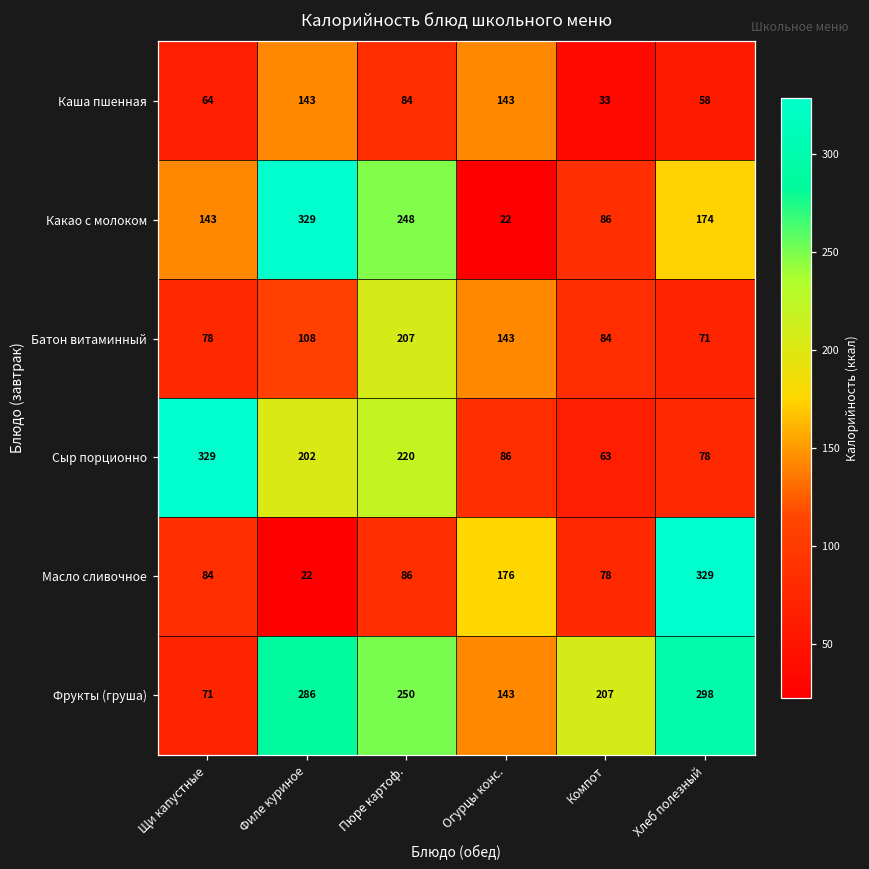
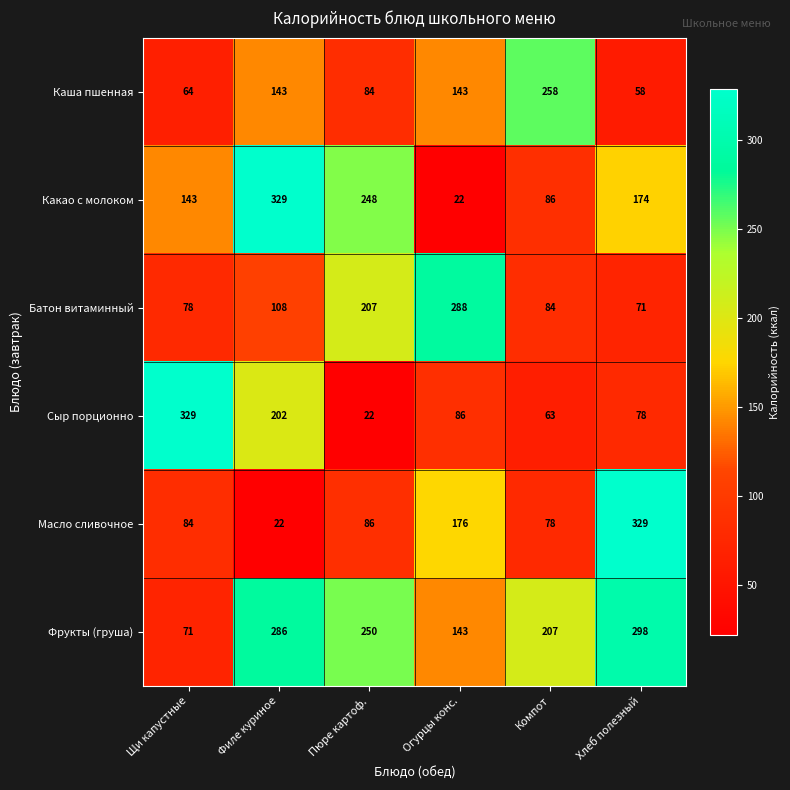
  {
    "Каша пшенная": {
      "Щи капустные": 64,
      "Филе куриное": 143,
      "Пюре картоф.": 84,
      "Огурцы конс.": 143,
-     "Компот": 33,
+     "Компот": 258,
      "Хлеб полезный": 58
    },
    "Какао с молоком": {
      "Щи капустные": 143,
      "Филе куриное": 329,
      "Пюре картоф.": 248,
      "Огурцы конс.": 22,
      "Компот": 86,
      "Хлеб полезный": 174
    },
    "Батон витаминный": {
      "Щи капустные": 78,
      "Филе куриное": 108,
      "Пюре картоф.": 207,
-     "Огурцы конс.": 143,
+     "Огурцы конс.": 288,
      "Компот": 84,
      "Хлеб полезный": 71
    },
    "Сыр порционно": {
      "Щи капустные": 329,
      "Филе куриное": 202,
-     "Пюре картоф.": 220,
+     "Пюре картоф.": 22,
      "Огурцы конс.": 86,
      "Компот": 63,
      "Хлеб полезный": 78
    },
    "Масло сливочное": {
      "Щи капустные": 84,
      "Филе куриное": 22,
      "Пюре картоф.": 86,
      "Огурцы конс.": 176,
      "Компот": 78,
      "Хлеб полезный": 329
    },
    "Фрукты (груша)": {
      "Щи капустные": 71,
      "Филе куриное": 286,
      "Пюре картоф.": 250,
      "Огурцы конс.": 143,
      "Компот": 207,
      "Хлеб полезный": 298
    }
  }
